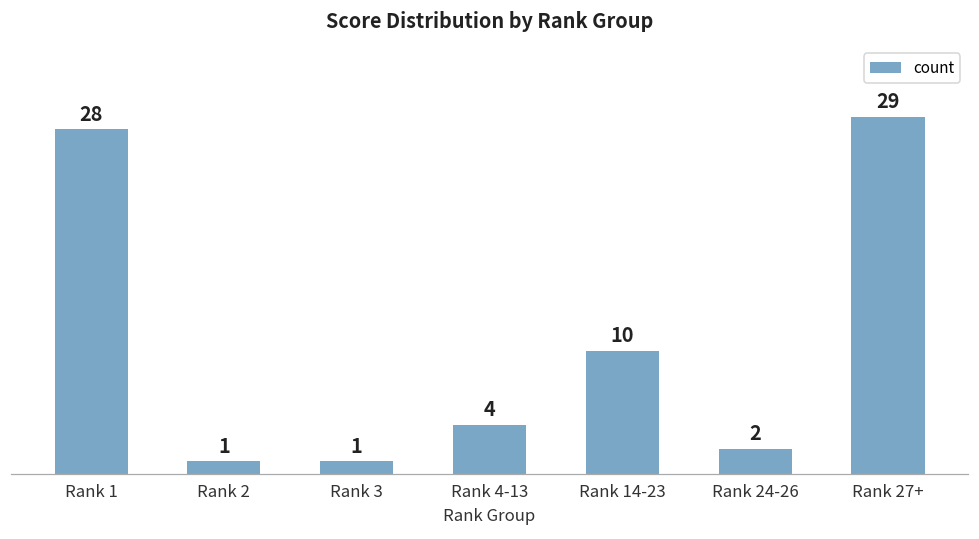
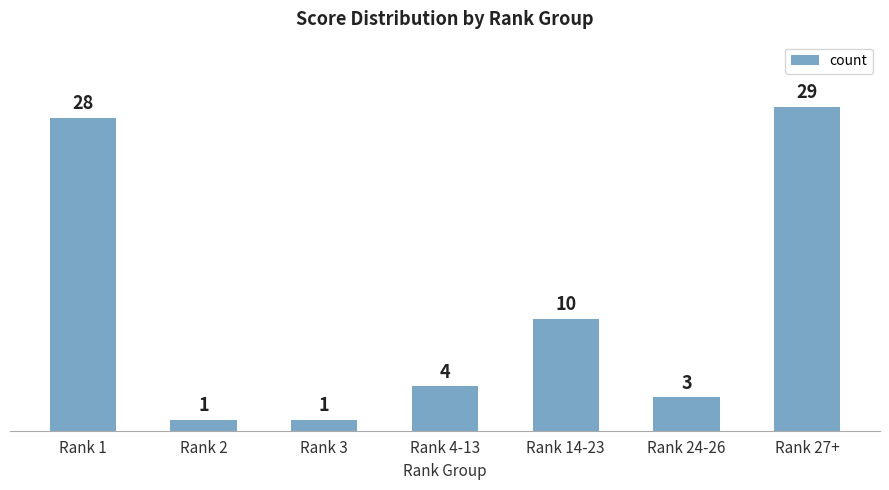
  {
    "Rank 1": 28,
    "Rank 2": 1,
    "Rank 3": 1,
    "Rank 4-13": 4,
    "Rank 14-23": 10,
-   "Rank 24-26": 2,
+   "Rank 24-26": 3,
    "Rank 27+": 29
  }
